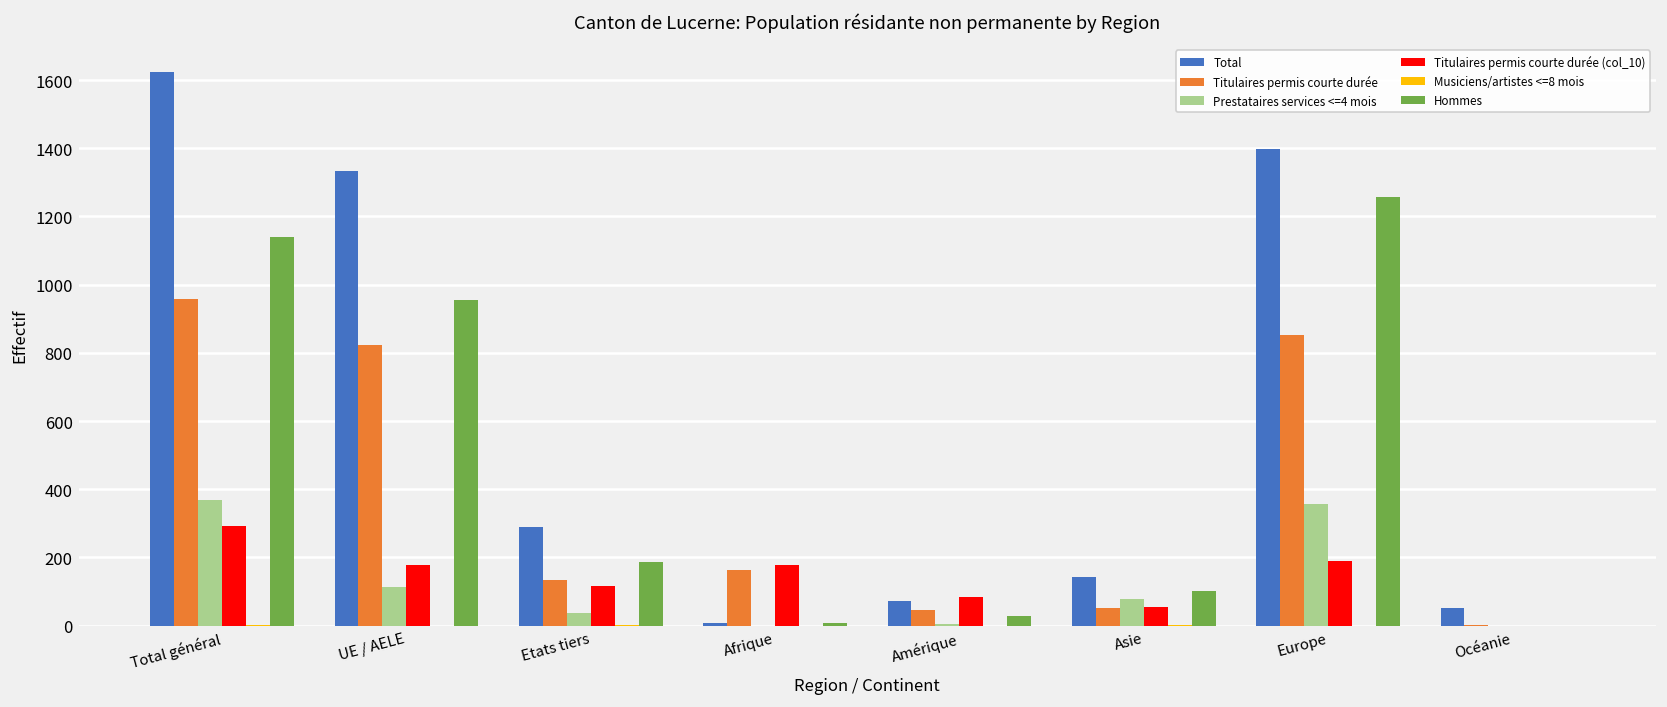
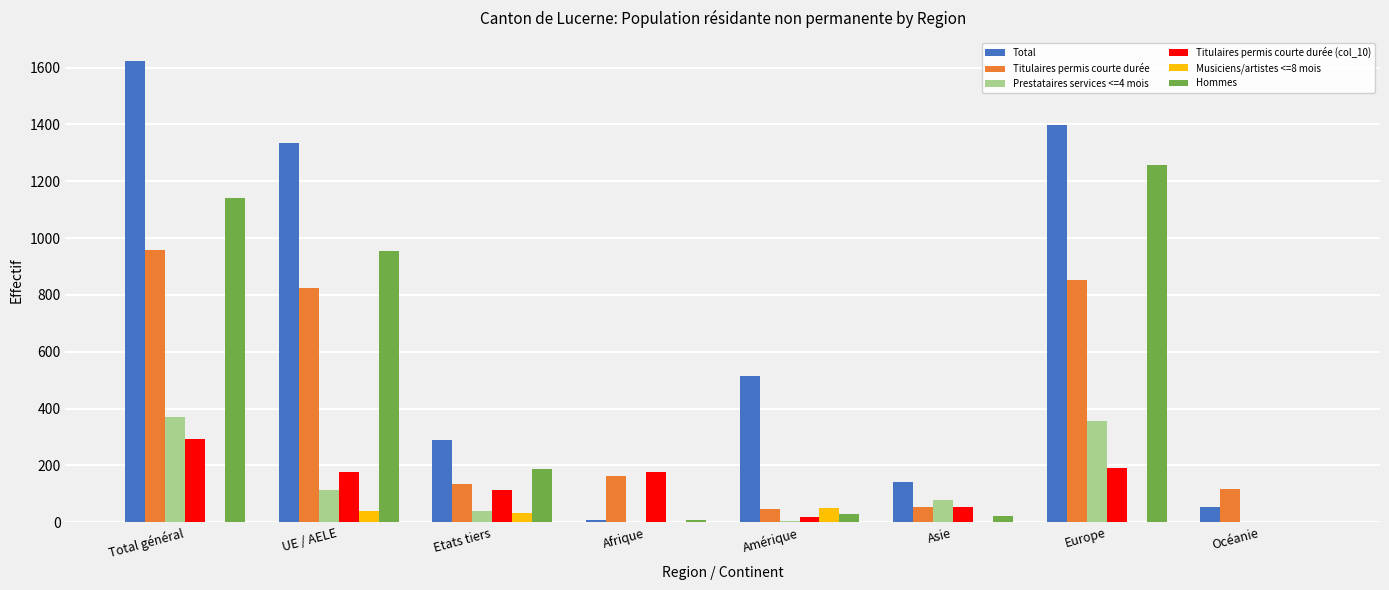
  {
    "Total": {
      "Total général": 1620,
      "UE / AELE": 1330,
      "Etats tiers": 290,
-     "Amérique": 70,
+     "Amérique": 520,
      "Asie": 140,
      "Europe": 1400,
      "Océanie": 50
    },
    "Titulaires permis courte durée": {
      "Total général": 960,
      "UE / AELE": 820,
      "Etats tiers": 140,
      "Afrique": 160,
      "Amérique": 50,
      "Asie": 50,
      "Europe": 850,
-     "Océanie": 0
+     "Océanie": 120
    },
    "Prestataires services <=4 mois": {
      "Total général": 370,
      "UE / AELE": 110,
      "Etats tiers": 40,
      "Afrique": 0,
      "Asie": 80,
      "Europe": 360,
      "Océanie": 0
    },
    "Titulaires permis courte durée (col_10)": {
      "Total général": 290,
      "UE / AELE": 180,
      "Etats tiers": 120,
      "Afrique": 180,
-     "Amérique": 80,
+     "Amérique": 20,
      "Asie": 50,
      "Europe": 190,
      "Océanie": 0
    },
    "Musiciens/artistes <=8 mois": {
-     "UE / AELE": 0,
-     "Etats tiers": 0,
+     "UE / AELE": 40,
+     "Etats tiers": 30,
      "Afrique": 0,
-     "Amérique": 0,
+     "Amérique": 50,
      "Europe": 0,
      "Océanie": 0
    },
    "Hommes": {
      "Total général": 1140,
      "UE / AELE": 960,
      "Etats tiers": 190,
      "Amérique": 30,
-     "Asie": 100,
+     "Asie": 20,
      "Europe": 1260,
      "Océanie": 0
    }
  }
